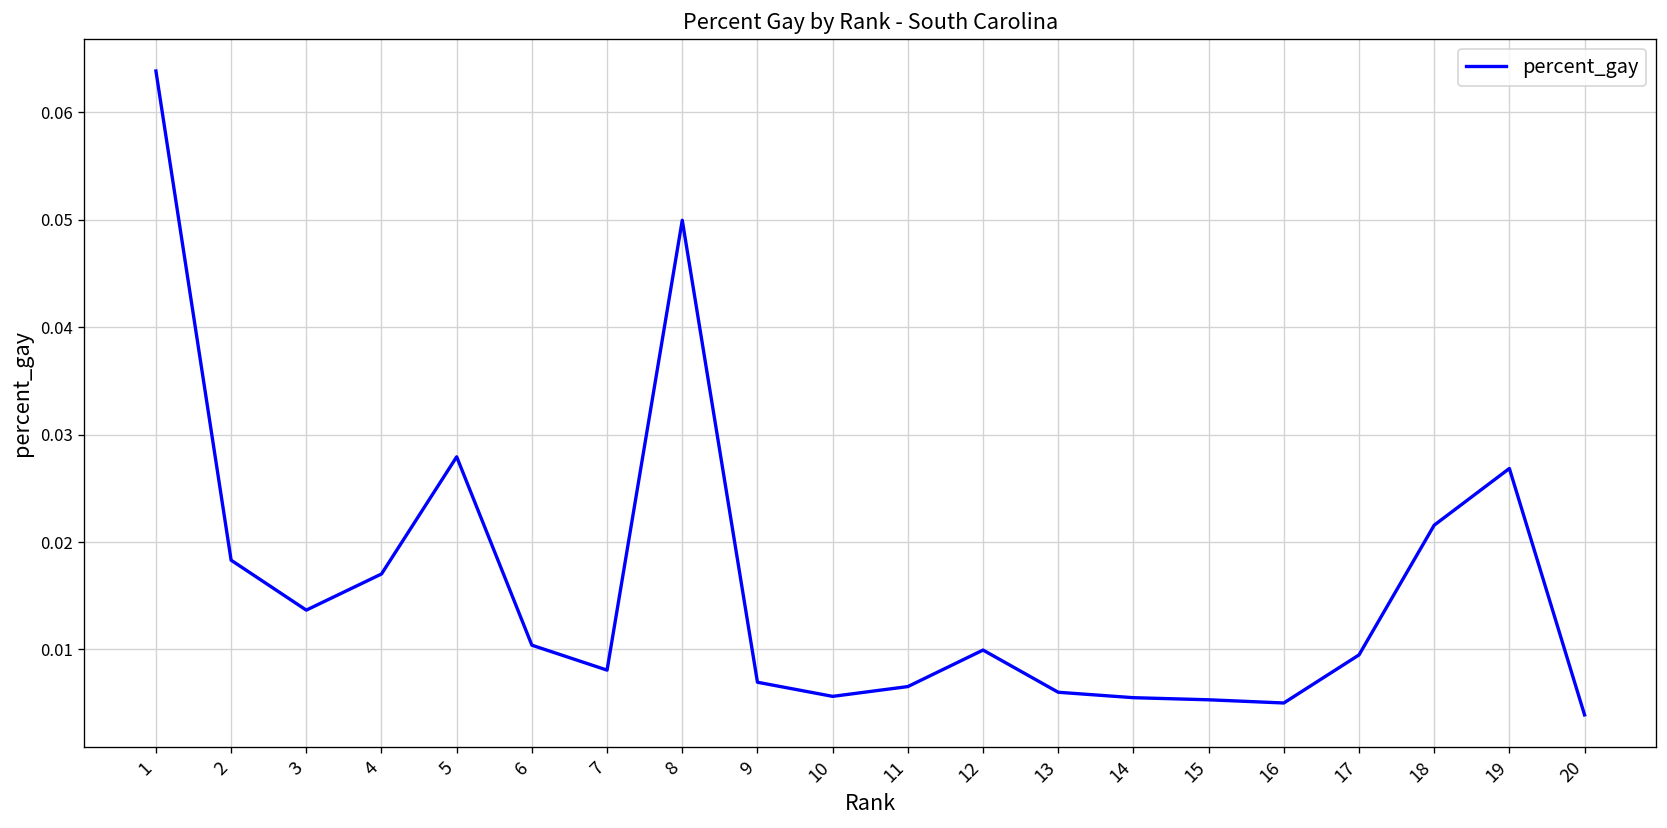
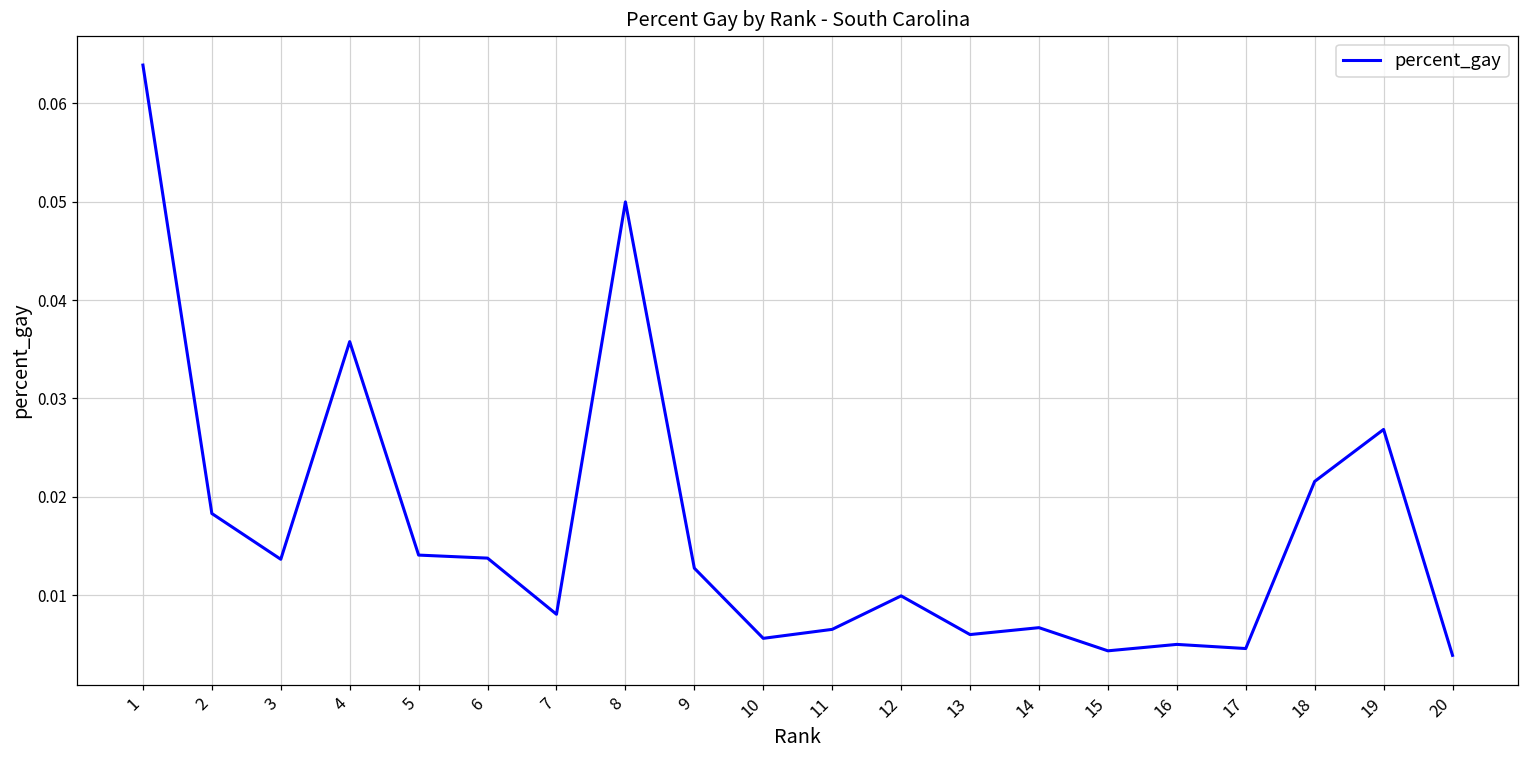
  {
    "1": 0.064,
    "2": 0.018,
    "3": 0.014,
-   "4": 0.017,
-   "5": 0.028,
-   "6": 0.010,
+   "4": 0.036,
+   "5": 0.014,
+   "6": 0.014,
    "7": 0.008,
    "8": 0.050,
-   "9": 0.007,
+   "9": 0.013,
    "10": 0.006,
    "11": 0.007,
    "12": 0.010,
    "13": 0.006,
-   "14": 0.006,
-   "15": 0.005,
+   "14": 0.007,
+   "15": 0.004,
    "16": 0.005,
-   "17": 0.009,
+   "17": 0.005,
    "18": 0.022,
    "19": 0.027,
    "20": 0.004
  }
